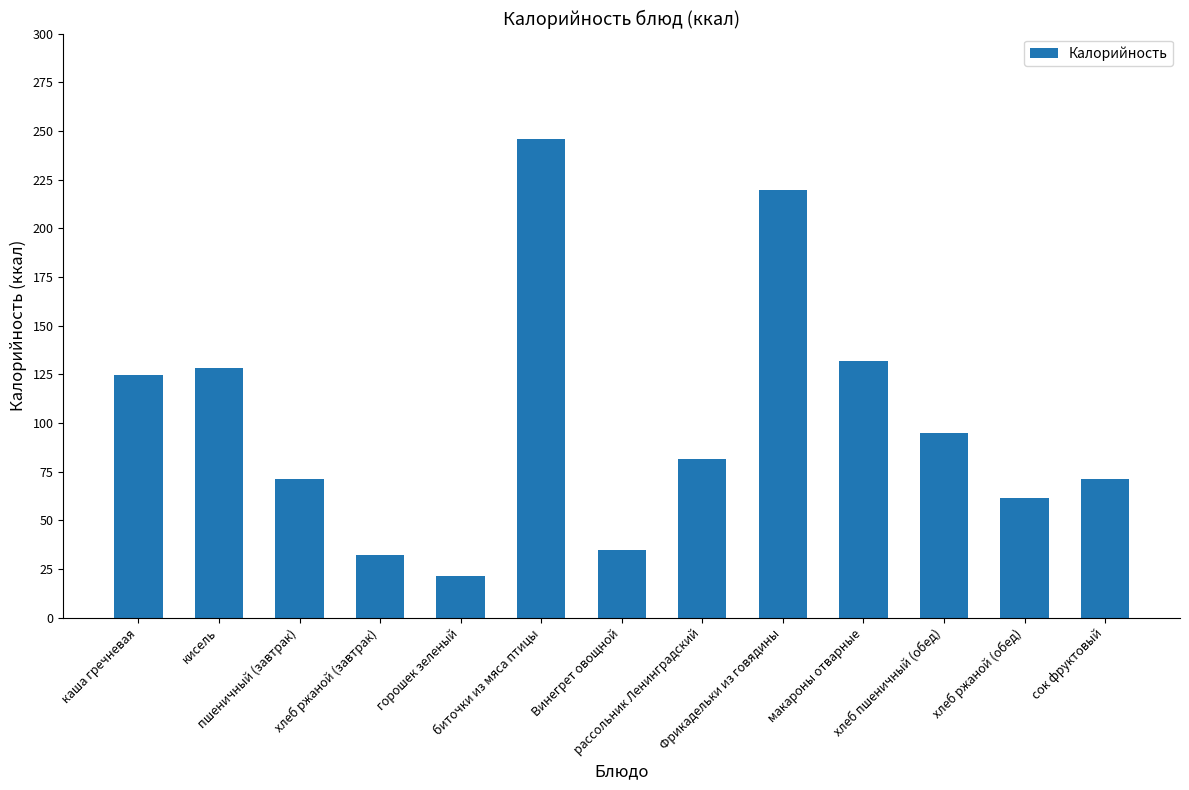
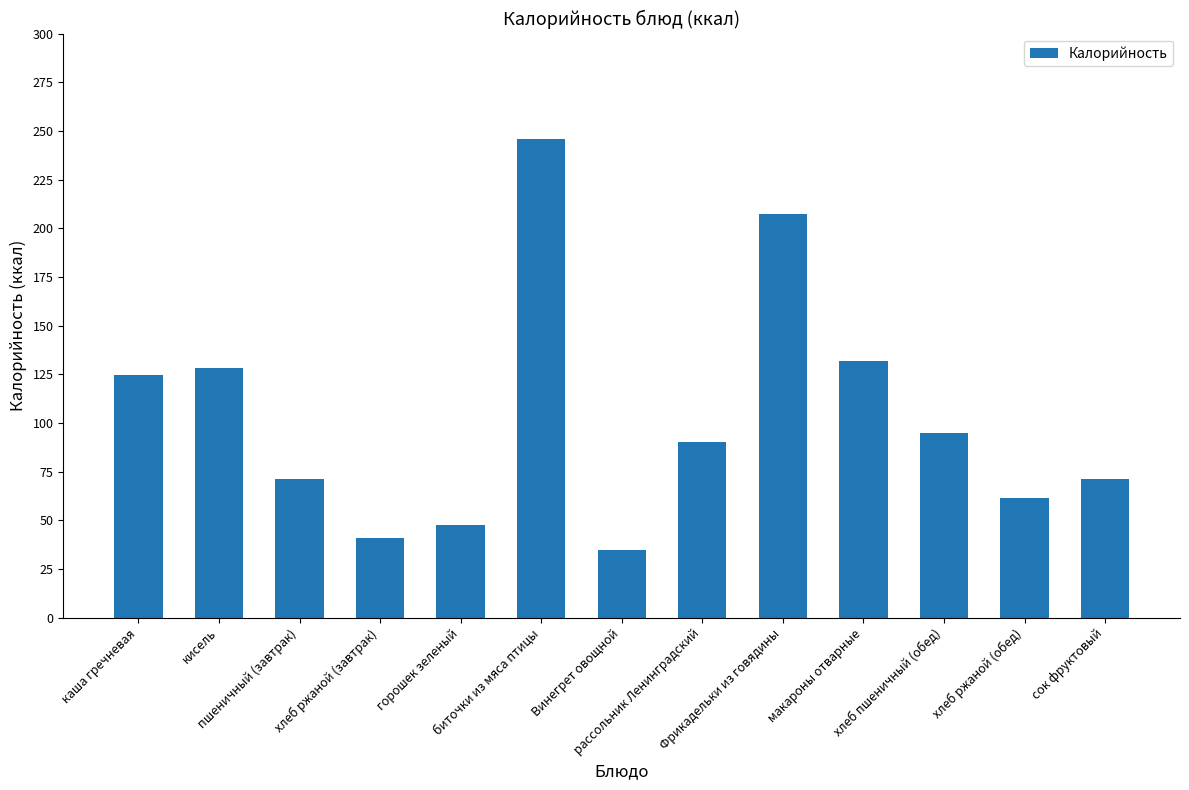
  {
    "каша гречневая": 124,
    "кисель": 128,
    "пшеничный (завтрак)": 71,
-   "хлеб ржаной (завтрак)": 32,
-   "горошек зеленый": 22,
+   "хлеб ржаной (завтрак)": 41,
+   "горошек зеленый": 48,
    "биточки из мяса птицы": 246,
    "Винегрет овощной": 35,
-   "рассольник Ленинградский": 82,
-   "Фрикадельки из говядины": 220,
+   "рассольник Ленинградский": 90,
+   "Фрикадельки из говядины": 208,
    "макароны отварные": 132,
    "хлеб пшеничный (обед)": 95,
    "хлеб ржаной (обед)": 61,
    "сок фруктовый": 71
  }
